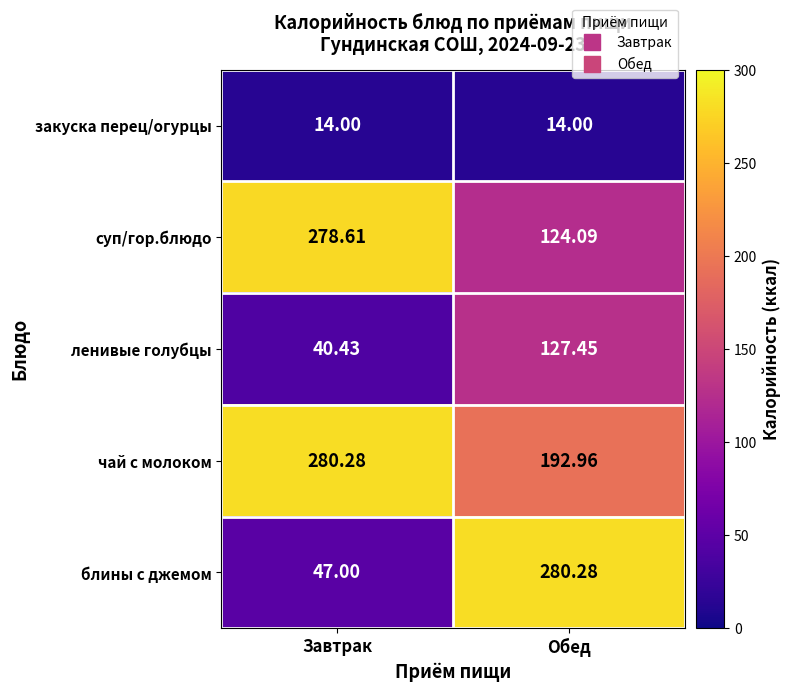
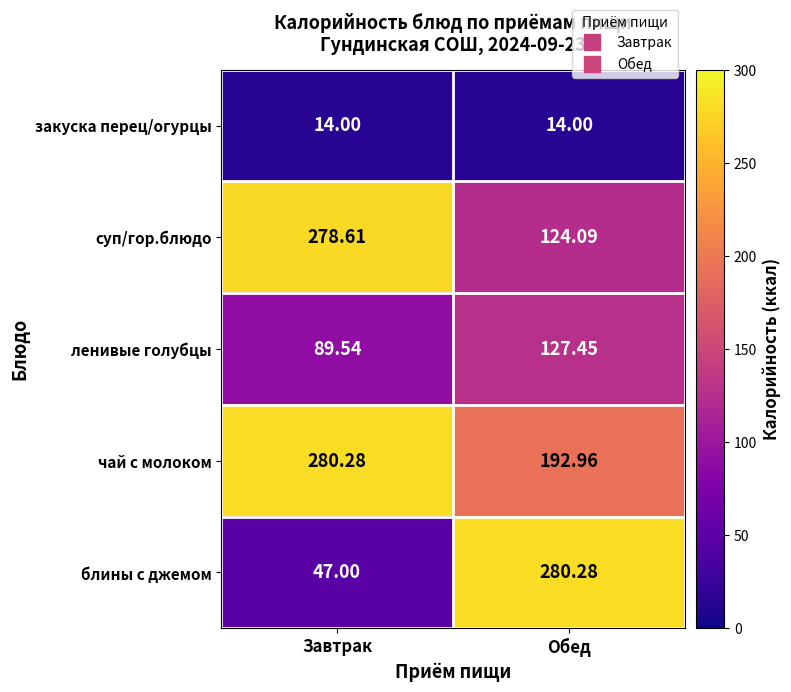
  {
    "закуска перец/огурцы": {
      "Завтрак": 14.00,
      "Обед": 14.00
    },
    "суп/гор.блюдо": {
      "Завтрак": 278.61,
      "Обед": 124.09
    },
    "ленивые голубцы": {
-     "Завтрак": 40.43,
+     "Завтрак": 89.54,
      "Обед": 127.45
    },
    "чай с молоком": {
      "Завтрак": 280.28,
      "Обед": 192.96
    },
    "блины с джемом": {
      "Завтрак": 47.00,
      "Обед": 280.28
    }
  }
